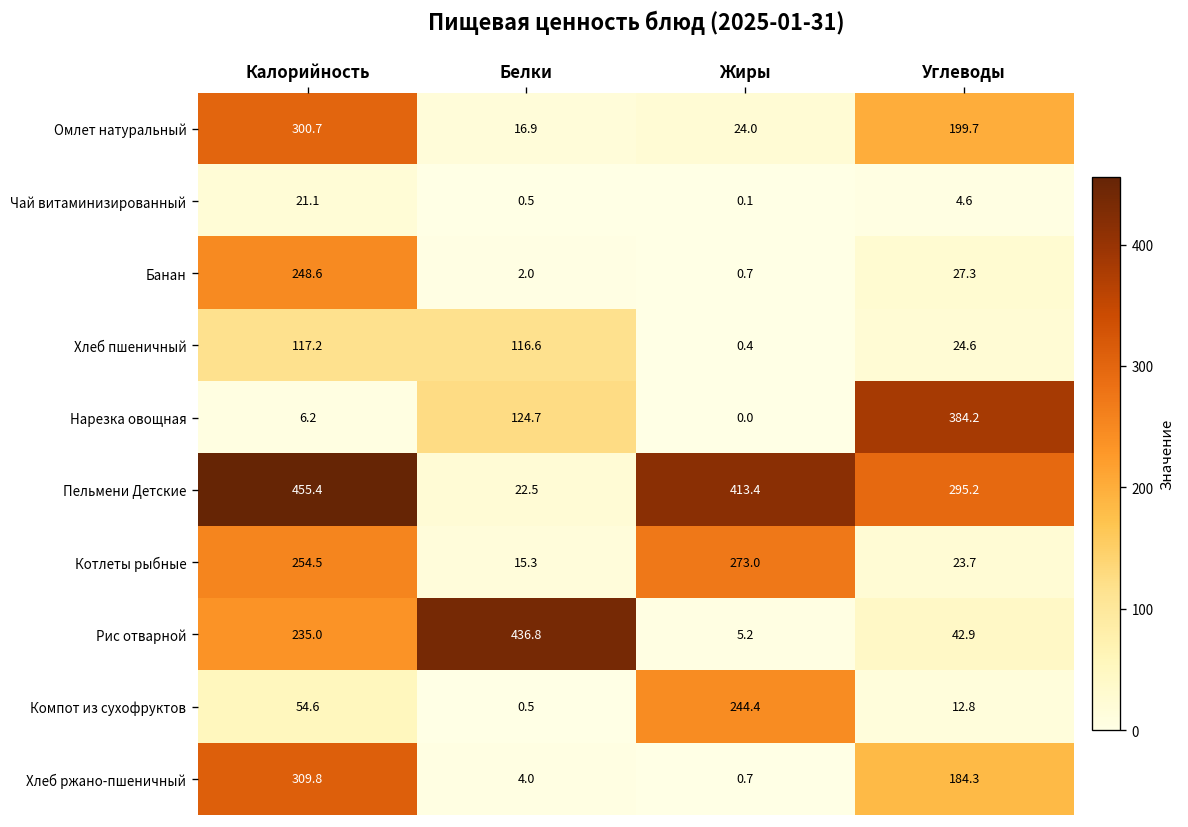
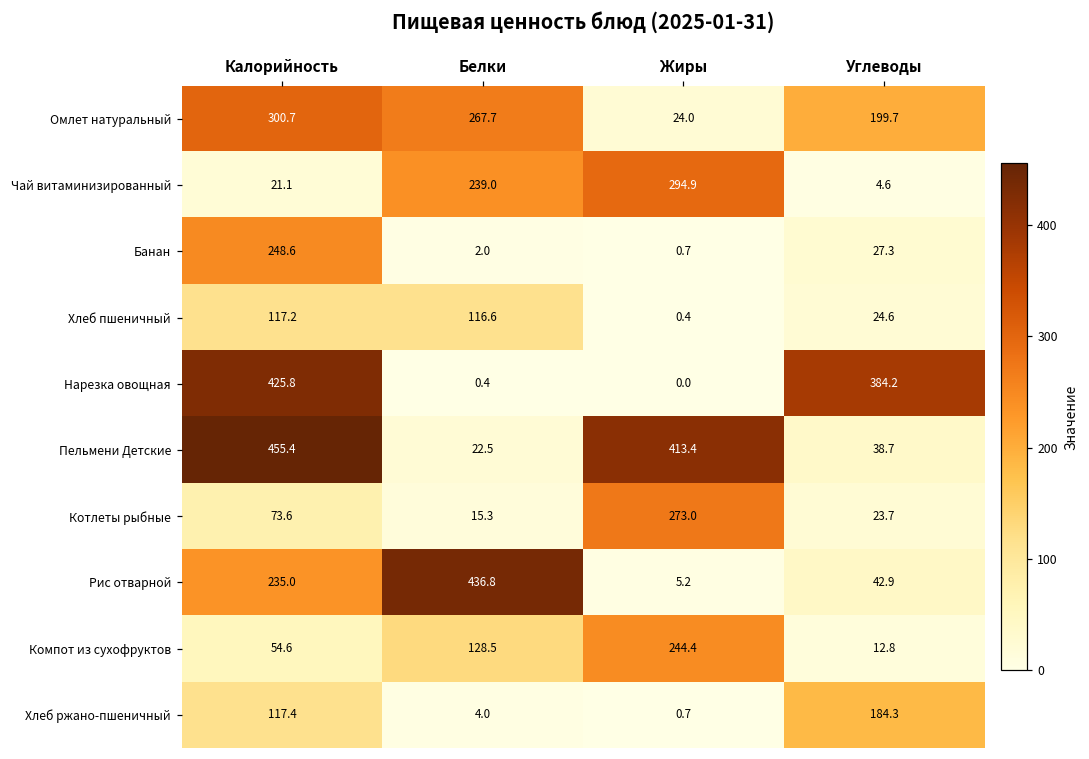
  {
    "Омлет натуральный": {
      "Калорийность": 300.7,
-     "Белки": 16.9,
+     "Белки": 267.7,
      "Жиры": 24.0,
      "Углеводы": 199.7
    },
    "Чай витаминизированный": {
      "Калорийность": 21.1,
-     "Белки": 0.5,
-     "Жиры": 0.1,
+     "Белки": 239.0,
+     "Жиры": 294.9,
      "Углеводы": 4.6
    },
    "Банан": {
      "Калорийность": 248.6,
      "Белки": 2.0,
      "Жиры": 0.7,
      "Углеводы": 27.3
    },
    "Хлеб пшеничный": {
      "Калорийность": 117.2,
      "Белки": 116.6,
      "Жиры": 0.4,
      "Углеводы": 24.6
    },
    "Нарезка овощная": {
-     "Калорийность": 6.2,
-     "Белки": 124.7,
+     "Калорийность": 425.8,
+     "Белки": 0.4,
      "Жиры": 0.0,
      "Углеводы": 384.2
    },
    "Пельмени Детские": {
      "Калорийность": 455.4,
      "Белки": 22.5,
      "Жиры": 413.4,
-     "Углеводы": 295.2
+     "Углеводы": 38.7
    },
    "Котлеты рыбные": {
-     "Калорийность": 254.5,
+     "Калорийность": 73.6,
      "Белки": 15.3,
      "Жиры": 273.0,
      "Углеводы": 23.7
    },
    "Рис отварной": {
      "Калорийность": 235.0,
      "Белки": 436.8,
      "Жиры": 5.2,
      "Углеводы": 42.9
    },
    "Компот из сухофруктов": {
      "Калорийность": 54.6,
-     "Белки": 0.5,
+     "Белки": 128.5,
      "Жиры": 244.4,
      "Углеводы": 12.8
    },
    "Хлеб ржано-пшеничный": {
-     "Калорийность": 309.8,
+     "Калорийность": 117.4,
      "Белки": 4.0,
      "Жиры": 0.7,
      "Углеводы": 184.3
    }
  }
